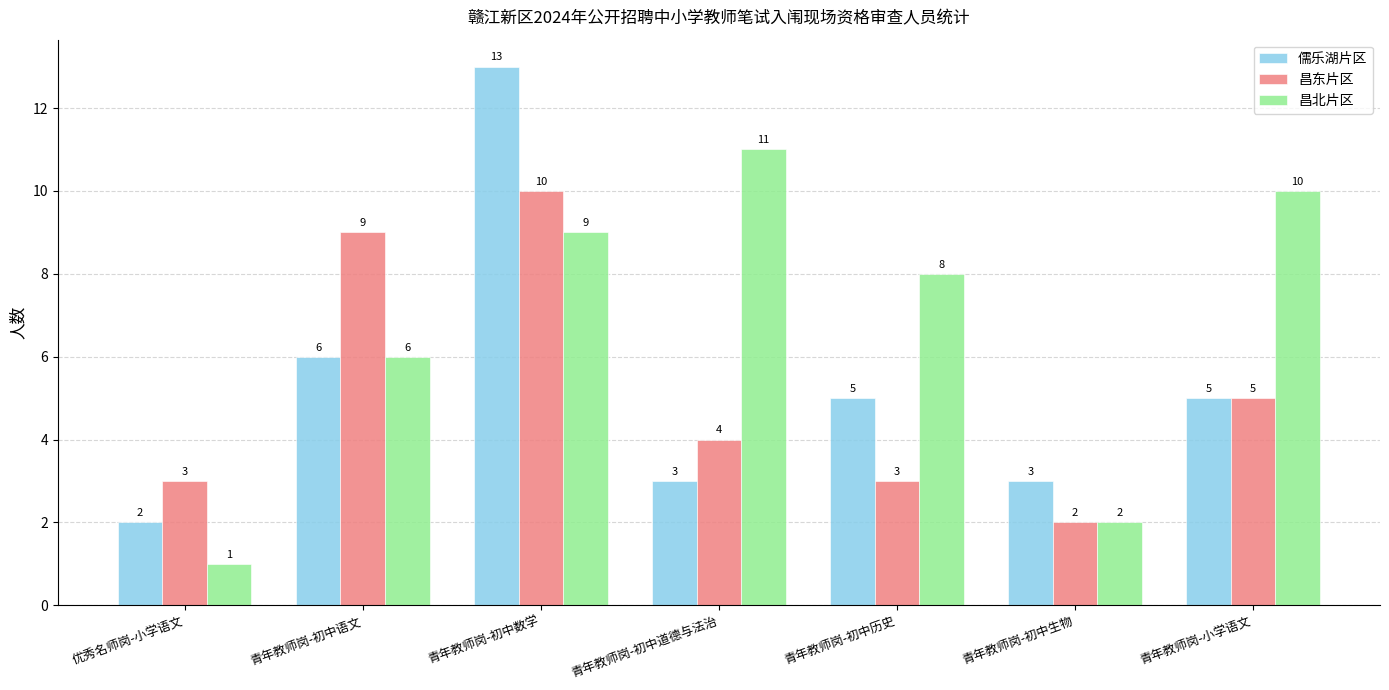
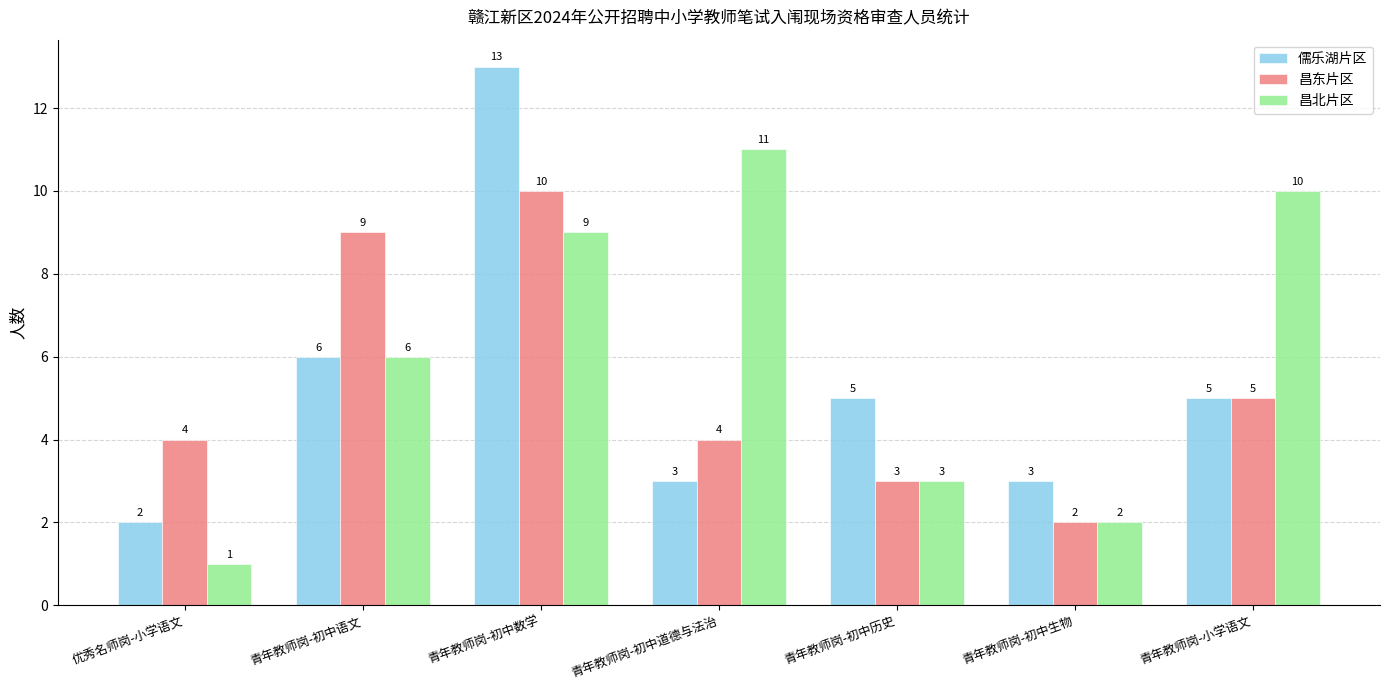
  {
    "儒乐湖片区": {
      "优秀名师岗-小学语文": 2,
      "青年教师岗-初中语文": 6,
      "青年教师岗-初中数学": 13,
      "青年教师岗-初中道德与法治": 3,
      "青年教师岗-初中历史": 5,
      "青年教师岗-初中生物": 3,
      "青年教师岗-小学语文": 5
    },
    "昌东片区": {
-     "优秀名师岗-小学语文": 3,
+     "优秀名师岗-小学语文": 4,
      "青年教师岗-初中语文": 9,
      "青年教师岗-初中数学": 10,
      "青年教师岗-初中道德与法治": 4,
      "青年教师岗-初中历史": 3,
      "青年教师岗-初中生物": 2,
      "青年教师岗-小学语文": 5
    },
    "昌北片区": {
      "优秀名师岗-小学语文": 1,
      "青年教师岗-初中语文": 6,
      "青年教师岗-初中数学": 9,
      "青年教师岗-初中道德与法治": 11,
-     "青年教师岗-初中历史": 8,
+     "青年教师岗-初中历史": 3,
      "青年教师岗-初中生物": 2,
      "青年教师岗-小学语文": 10
    }
  }
